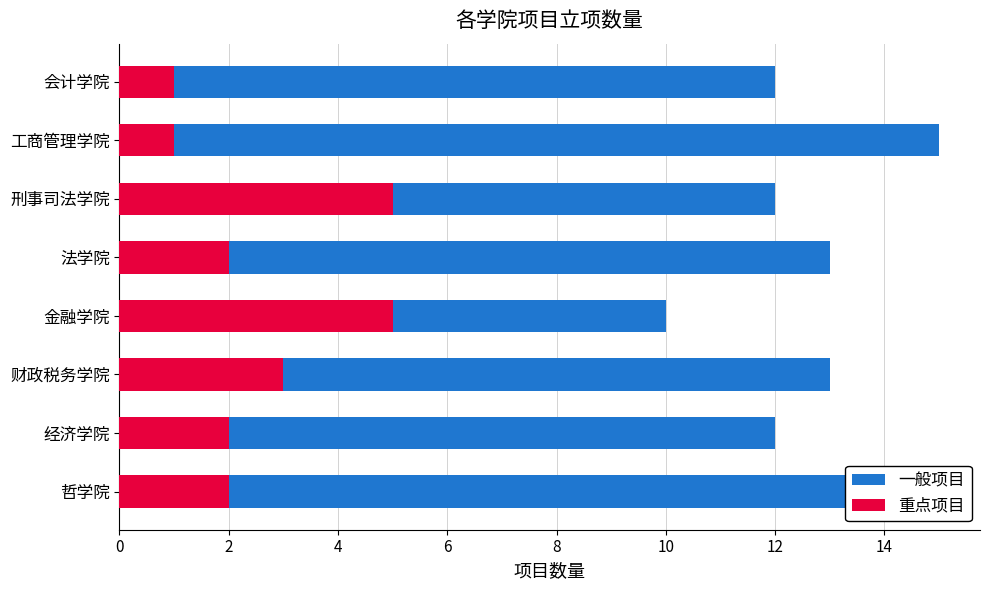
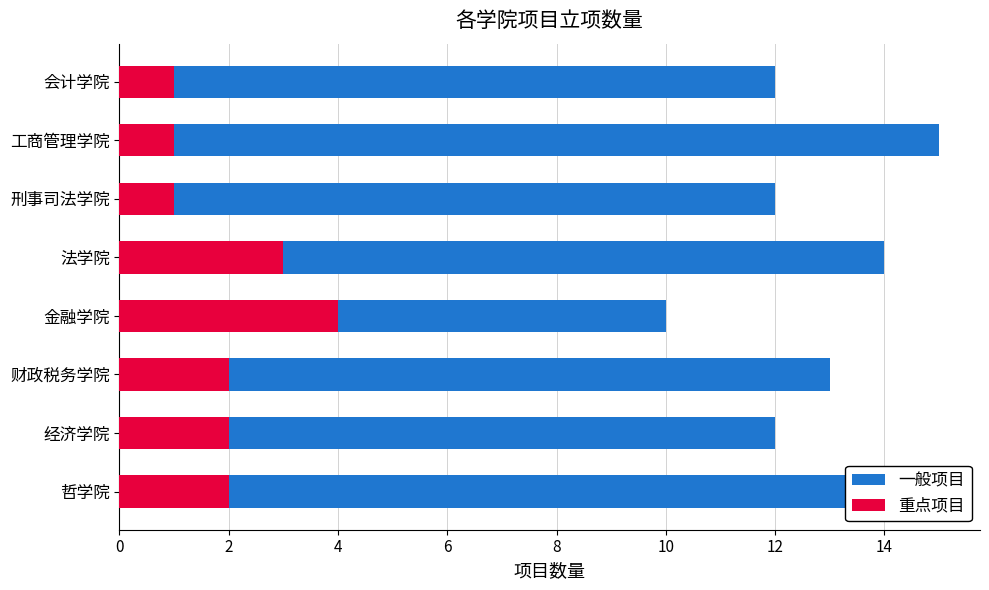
  {
    "一般项目": {
      "会计学院": 12,
      "工商管理学院": 15,
      "刑事司法学院": 12,
-     "法学院": 13,
+     "法学院": 14,
      "金融学院": 10,
      "财政税务学院": 13,
      "经济学院": 12
    },
    "重点项目": {
-     "刑事司法学院": 5,
-     "法学院": 2,
-     "金融学院": 5,
-     "财政税务学院": 3
+     "刑事司法学院": 1,
+     "法学院": 3,
+     "金融学院": 4,
+     "财政税务学院": 2
    }
  }
